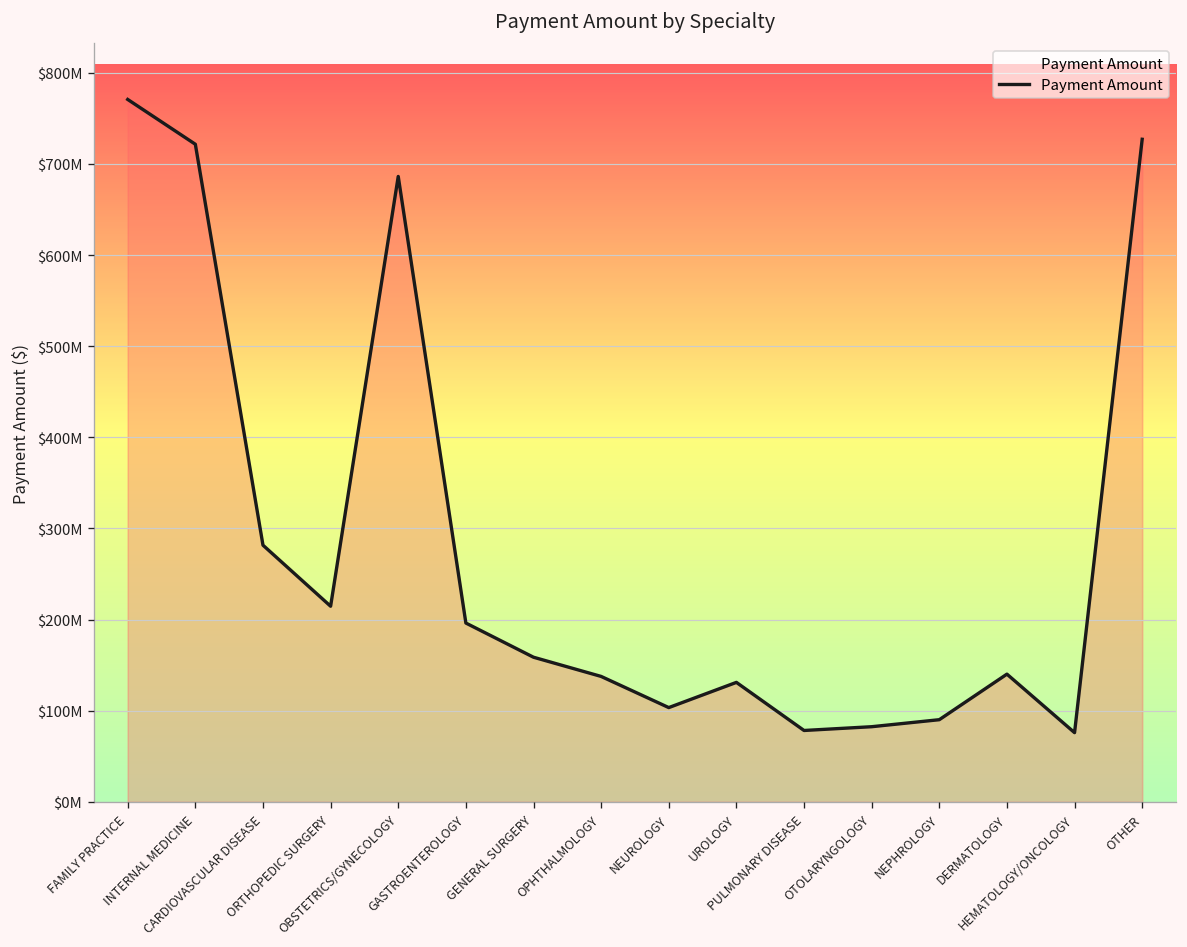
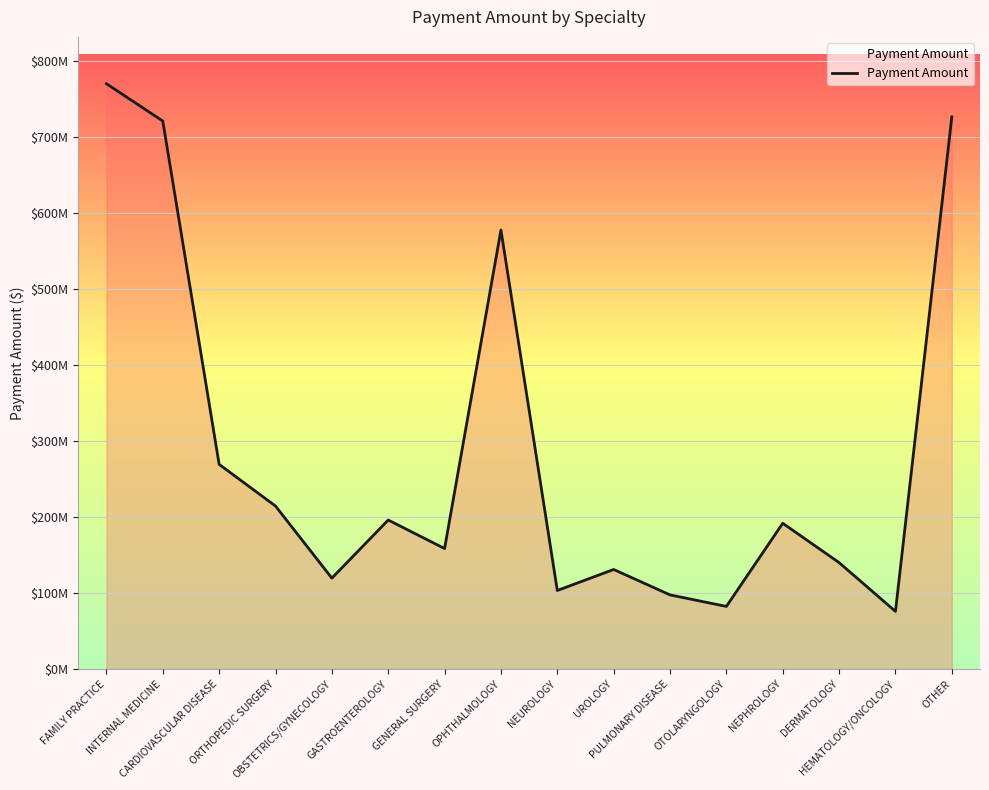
  {
    "FAMILY PRACTICE": "$770000000",
    "INTERNAL MEDICINE": "$720000000",
-   "CARDIOVASCULAR DISEASE": "$280000000",
+   "CARDIOVASCULAR DISEASE": "$270000000",
    "ORTHOPEDIC SURGERY": "$210000000",
-   "OBSTETRICS/GYNECOLOGY": "$690000000",
+   "OBSTETRICS/GYNECOLOGY": "$120000000",
    "GASTROENTEROLOGY": "$200000000",
    "GENERAL SURGERY": "$160000000",
-   "OPHTHALMOLOGY": "$140000000",
+   "OPHTHALMOLOGY": "$580000000",
    "NEUROLOGY": "$100000000",
    "UROLOGY": "$130000000",
-   "PULMONARY DISEASE": "$80000000",
+   "PULMONARY DISEASE": "$100000000",
    "OTOLARYNGOLOGY": "$80000000",
-   "NEPHROLOGY": "$90000000",
+   "NEPHROLOGY": "$190000000",
    "DERMATOLOGY": "$140000000",
    "HEMATOLOGY/ONCOLOGY": "$80000000",
    "OTHER": "$730000000"
  }
